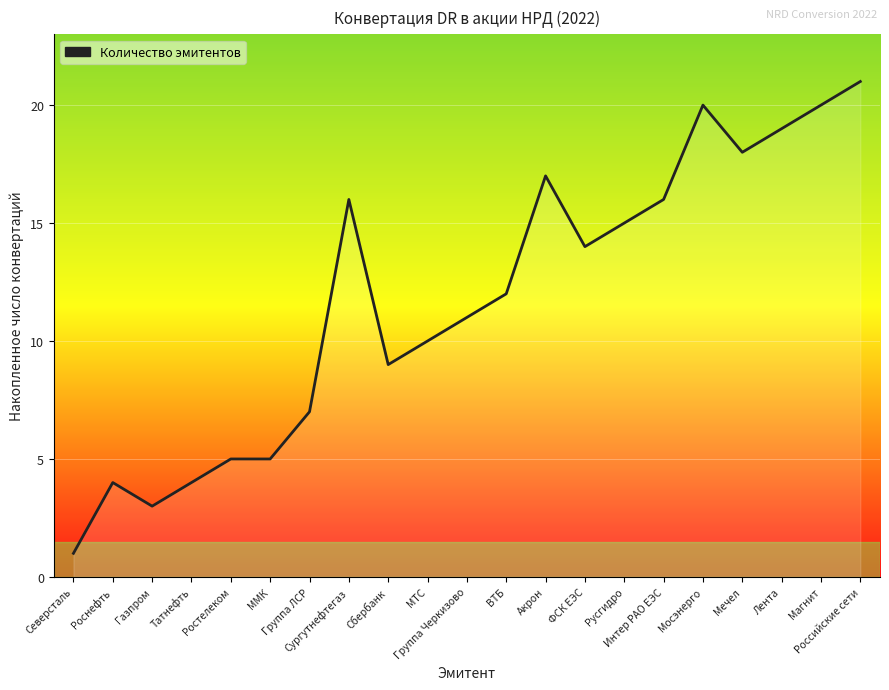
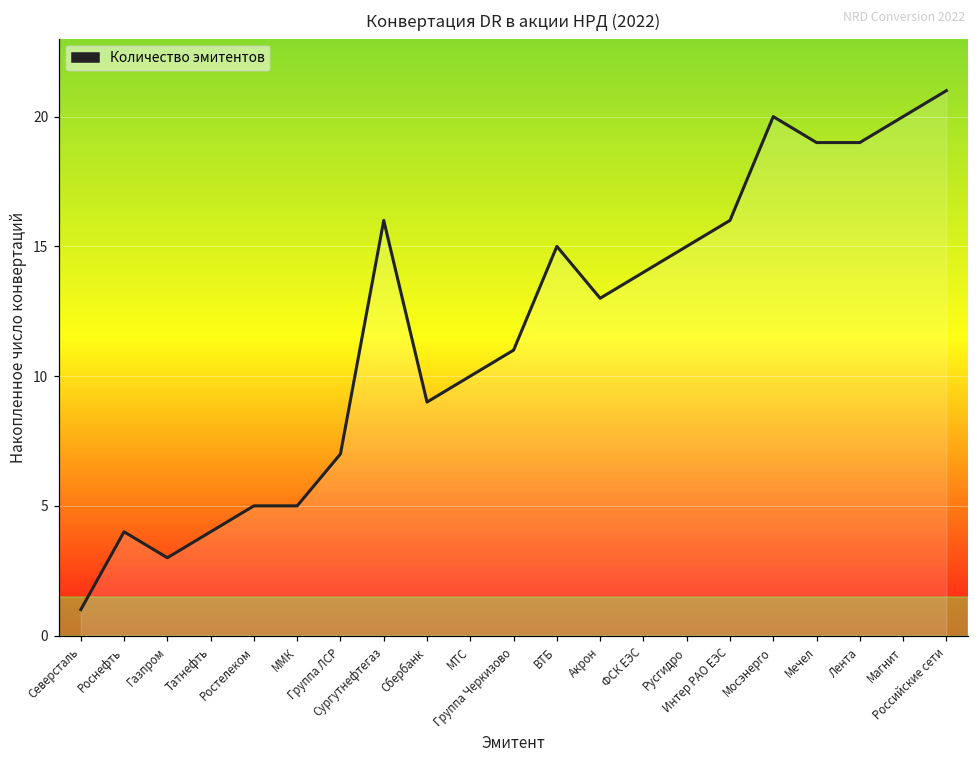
  {
    "Роснефть": 4,
    "Газпром": 3,
    "Татнефть": 4,
    "Ростелеком": 5,
    "ММК": 5,
    "Группа ЛСР": 7,
    "Сургутнефтегаз": 16,
    "Сбербанк": 9,
    "МТС": 10,
    "Группа Черкизово": 11,
-   "ВТБ": 12,
-   "Акрон": 17,
+   "ВТБ": 15,
+   "Акрон": 13,
    "ФСК ЕЭС": 14,
    "Русгидро": 15,
    "Интер РАО ЕЭС": 16,
    "Мосэнерго": 20,
-   "Мечел": 18,
+   "Мечел": 19,
    "Лента": 19,
    "Магнит": 20,
    "Российские сети": 21
  }
